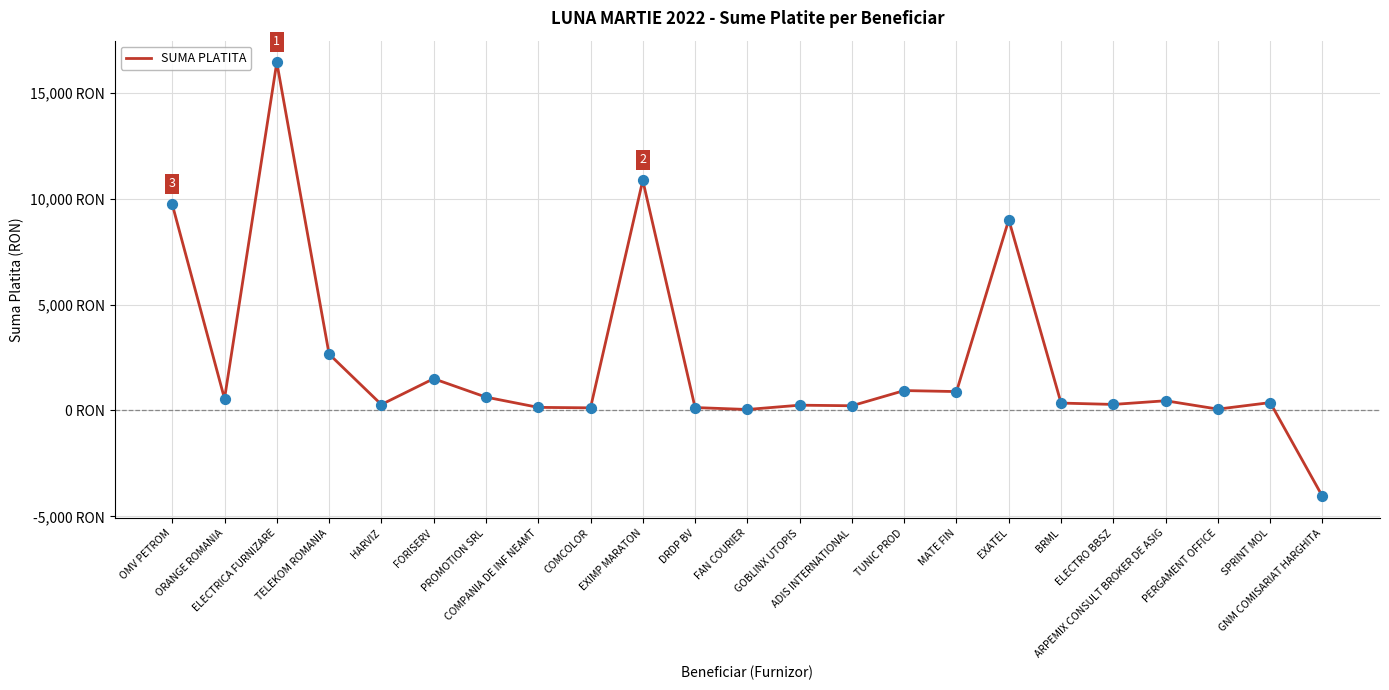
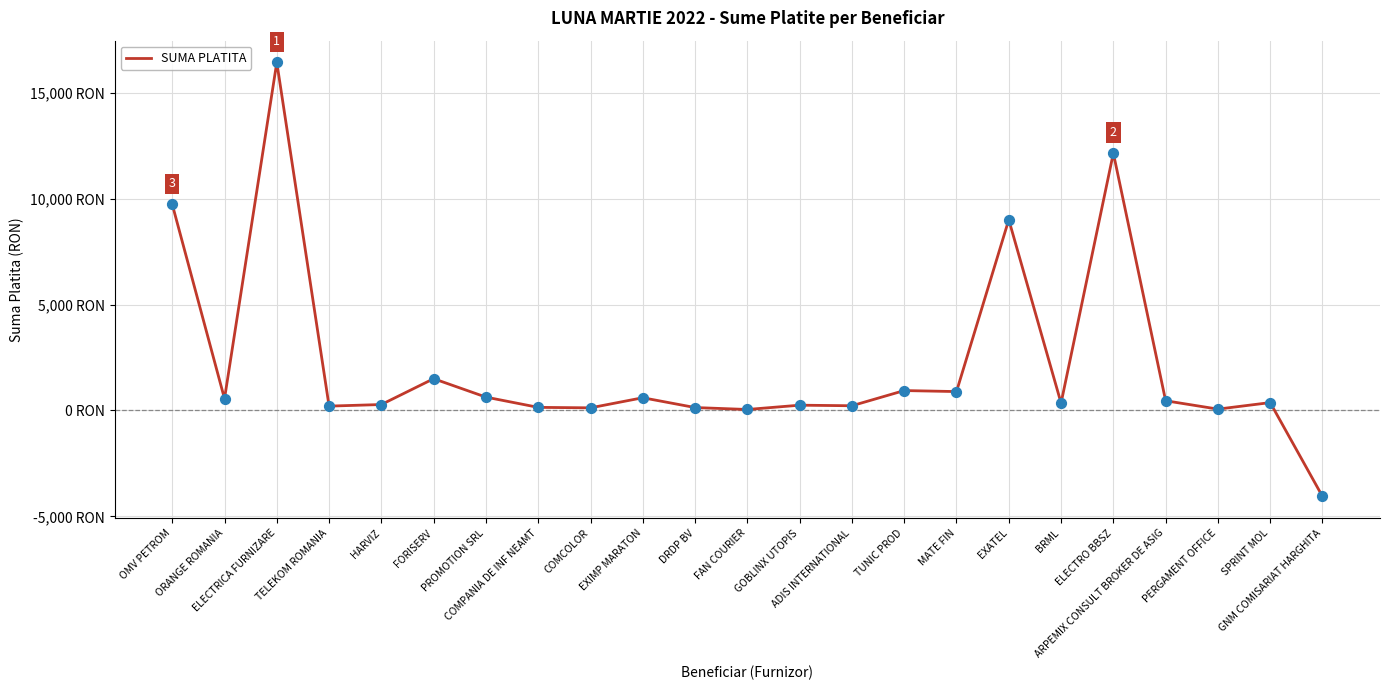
  {
    "ORANGE ROMANIA": "600 RON",
-   "TELEKOM ROMANIA": "2,700 RON",
+   "TELEKOM ROMANIA": "200 RON",
    "HARVIZ": "300 RON",
    "FORISERV": "1,500 RON",
    "PROMOTION SRL": "600 RON",
    "COMPANIA DE INF NEAMT": "100 RON",
    "COMCOLOR": "100 RON",
-   "EXIMP MARATON": "10,900 RON",
+   "EXIMP MARATON": "600 RON",
    "DRDP BV": "100 RON",
    "FAN COURIER": "0 RON",
    "GOBLINX UTOPIS": "300 RON",
    "ADIS INTERNATIONAL": "200 RON",
    "TUNIC PROD": "900 RON",
    "MATE FIN": "900 RON",
    "EXATEL": "9,000 RON",
    "BRML": "300 RON",
-   "ELECTRO BBSZ": "300 RON",
+   "ELECTRO BBSZ": "12,100 RON",
    "ARPEMIX CONSULT BROKER DE ASIG": "500 RON",
    "PERGAMENT OFFICE": "100 RON",
    "SPRINT MOL": "400 RON",
    "GNM COMISARIAT HARGHITA": "-4,100 RON"
  }
